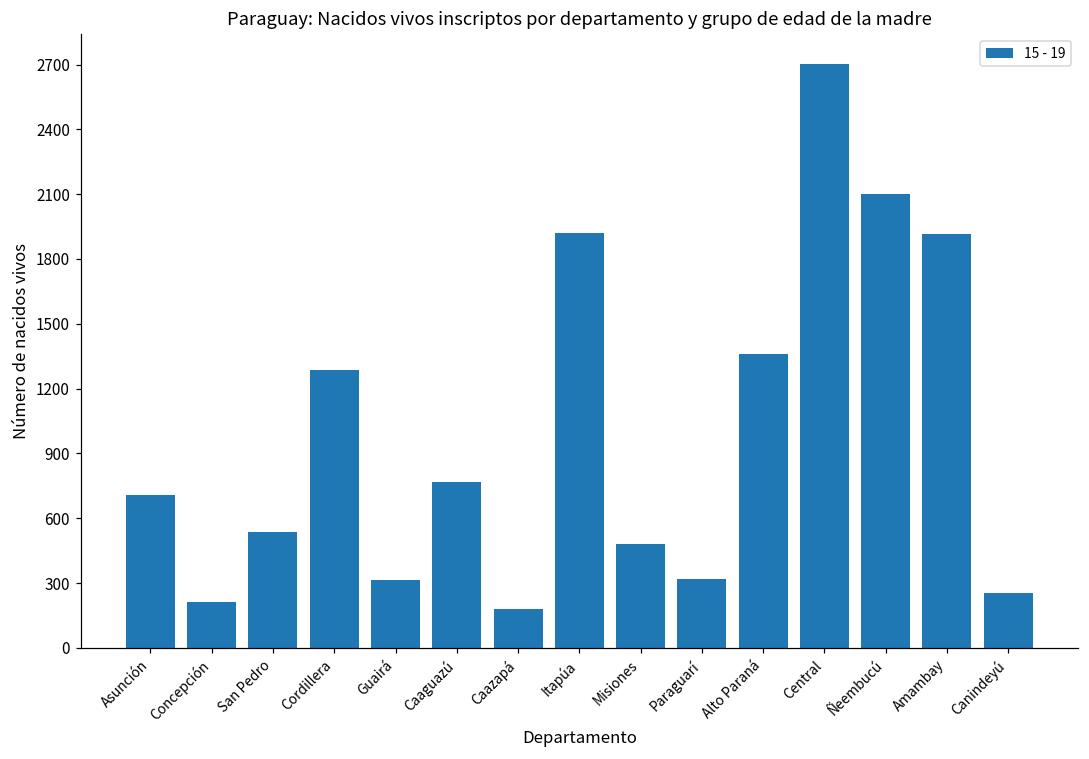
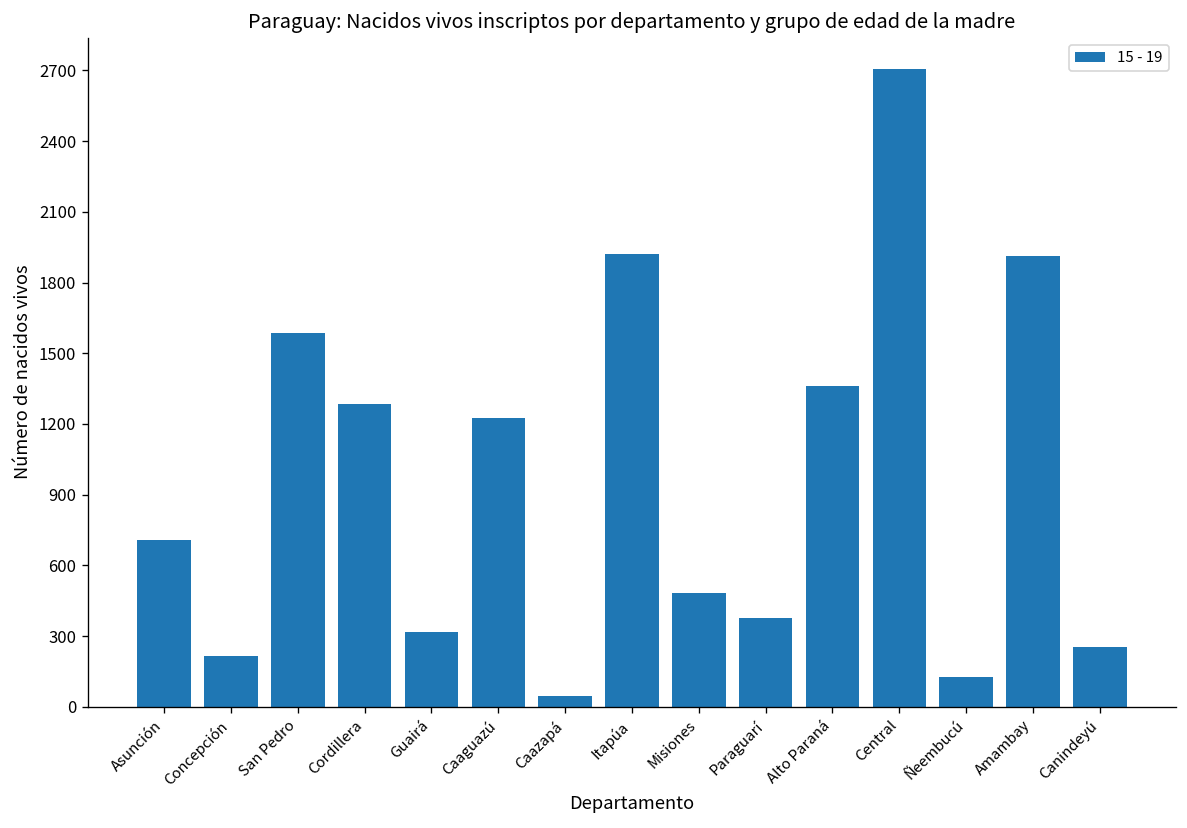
  {
    "Asunción": 710,
    "Concepción": 210,
-   "San Pedro": 540,
+   "San Pedro": 1590,
    "Cordillera": 1290,
    "Guairá": 320,
-   "Caaguazú": 770,
-   "Caazapá": 180,
+   "Caaguazú": 1230,
+   "Caazapá": 50,
    "Itapúa": 1920,
    "Misiones": 480,
-   "Paraguarí": 320,
+   "Paraguarí": 380,
    "Alto Paraná": 1360,
    "Central": 2700,
-   "Ñeembucú": 2100,
+   "Ñeembucú": 130,
    "Amambay": 1910,
    "Canindeyú": 250
  }
